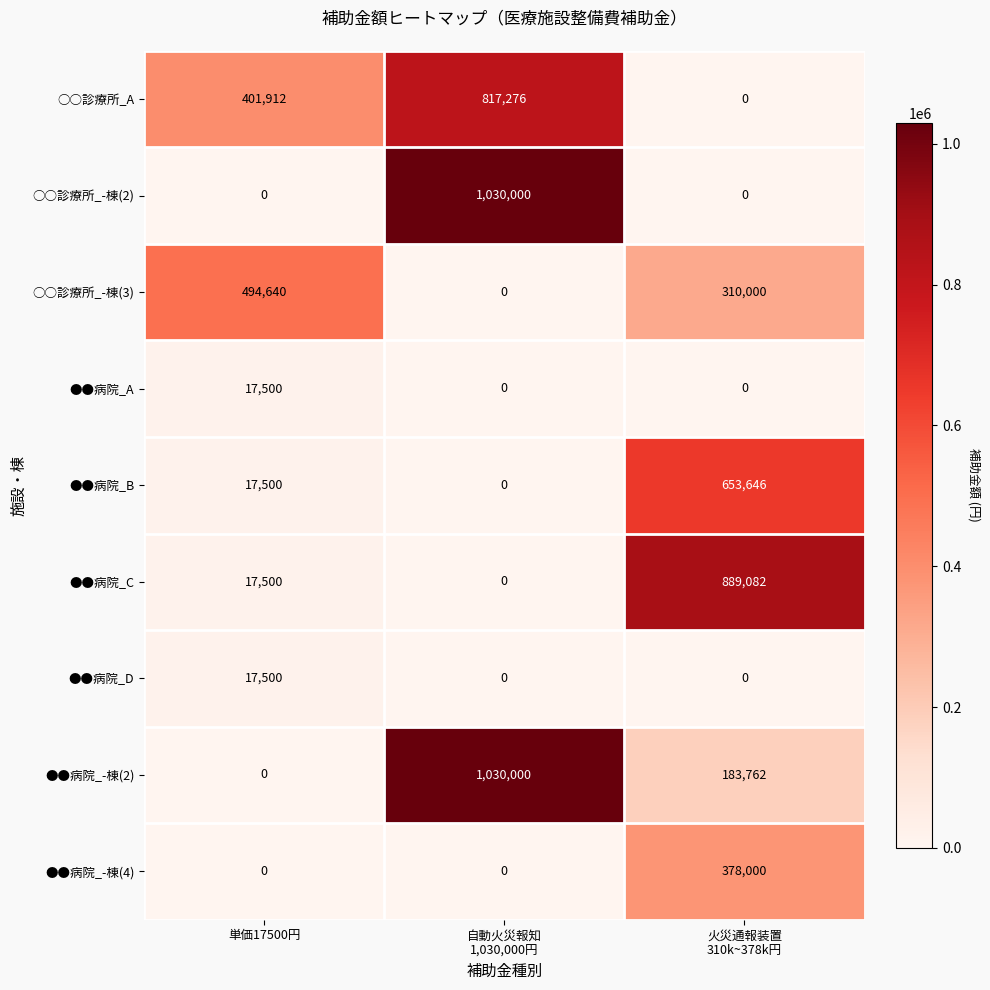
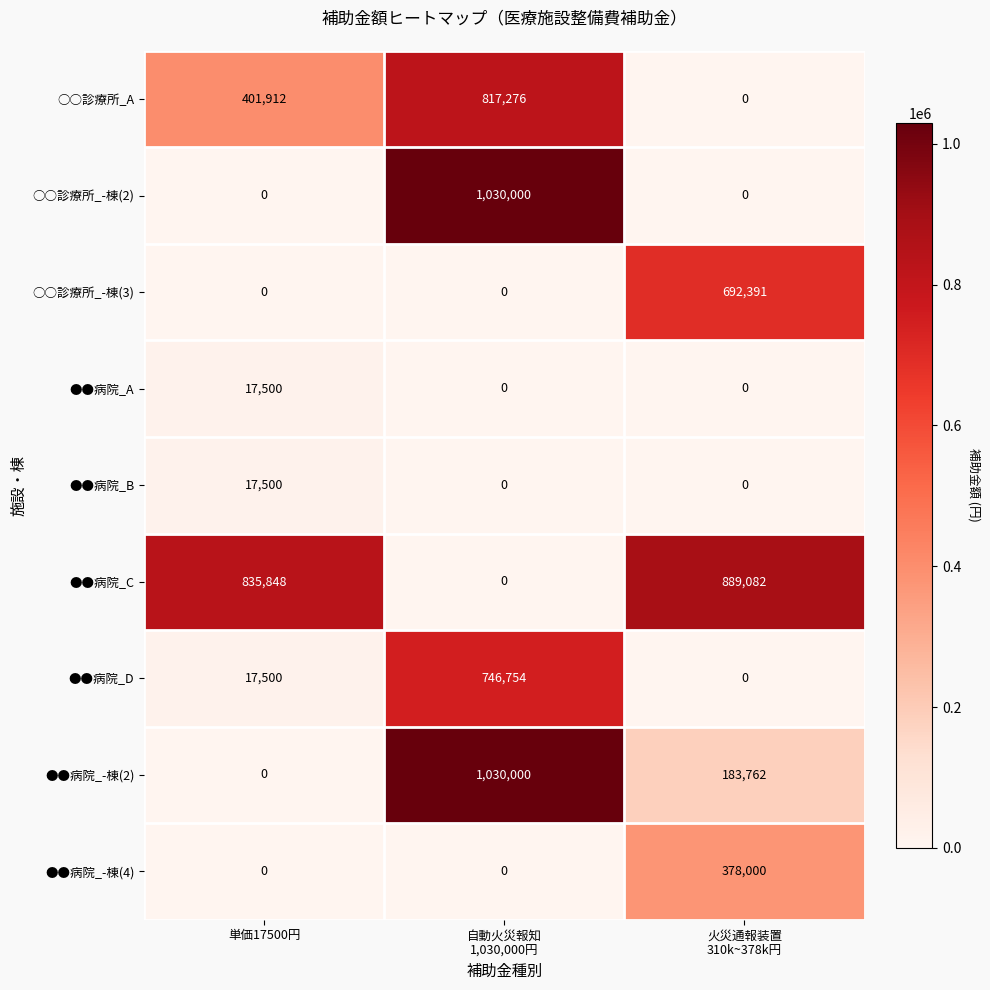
  {
    "○○診療所_A": {
      "単価17500円": "401,912",
      "自動火災報知 1,030,000円": "817,276",
      "火災通報装置 310k~378k円": "0"
    },
    "○○診療所_-棟(2)": {
      "単価17500円": "0",
      "自動火災報知 1,030,000円": "1,030,000",
      "火災通報装置 310k~378k円": "0"
    },
    "○○診療所_-棟(3)": {
-     "単価17500円": "494,640",
+     "単価17500円": "0",
      "自動火災報知 1,030,000円": "0",
-     "火災通報装置 310k~378k円": "310,000"
+     "火災通報装置 310k~378k円": "692,391"
    },
    "●●病院_A": {
      "単価17500円": "17,500",
      "自動火災報知 1,030,000円": "0",
      "火災通報装置 310k~378k円": "0"
    },
    "●●病院_B": {
      "単価17500円": "17,500",
      "自動火災報知 1,030,000円": "0",
-     "火災通報装置 310k~378k円": "653,646"
+     "火災通報装置 310k~378k円": "0"
    },
    "●●病院_C": {
-     "単価17500円": "17,500",
+     "単価17500円": "835,848",
      "自動火災報知 1,030,000円": "0",
      "火災通報装置 310k~378k円": "889,082"
    },
    "●●病院_D": {
      "単価17500円": "17,500",
-     "自動火災報知 1,030,000円": "0",
+     "自動火災報知 1,030,000円": "746,754",
      "火災通報装置 310k~378k円": "0"
    },
    "●●病院_-棟(2)": {
      "単価17500円": "0",
      "自動火災報知 1,030,000円": "1,030,000",
      "火災通報装置 310k~378k円": "183,762"
    },
    "●●病院_-棟(4)": {
      "単価17500円": "0",
      "自動火災報知 1,030,000円": "0",
      "火災通報装置 310k~378k円": "378,000"
    }
  }
